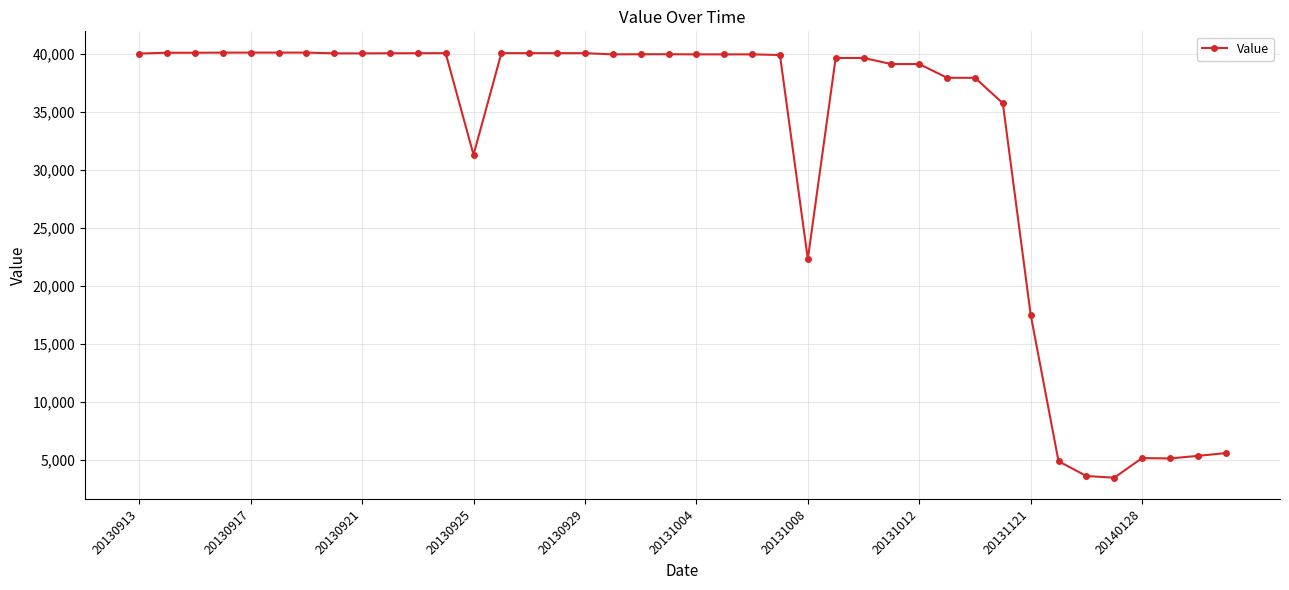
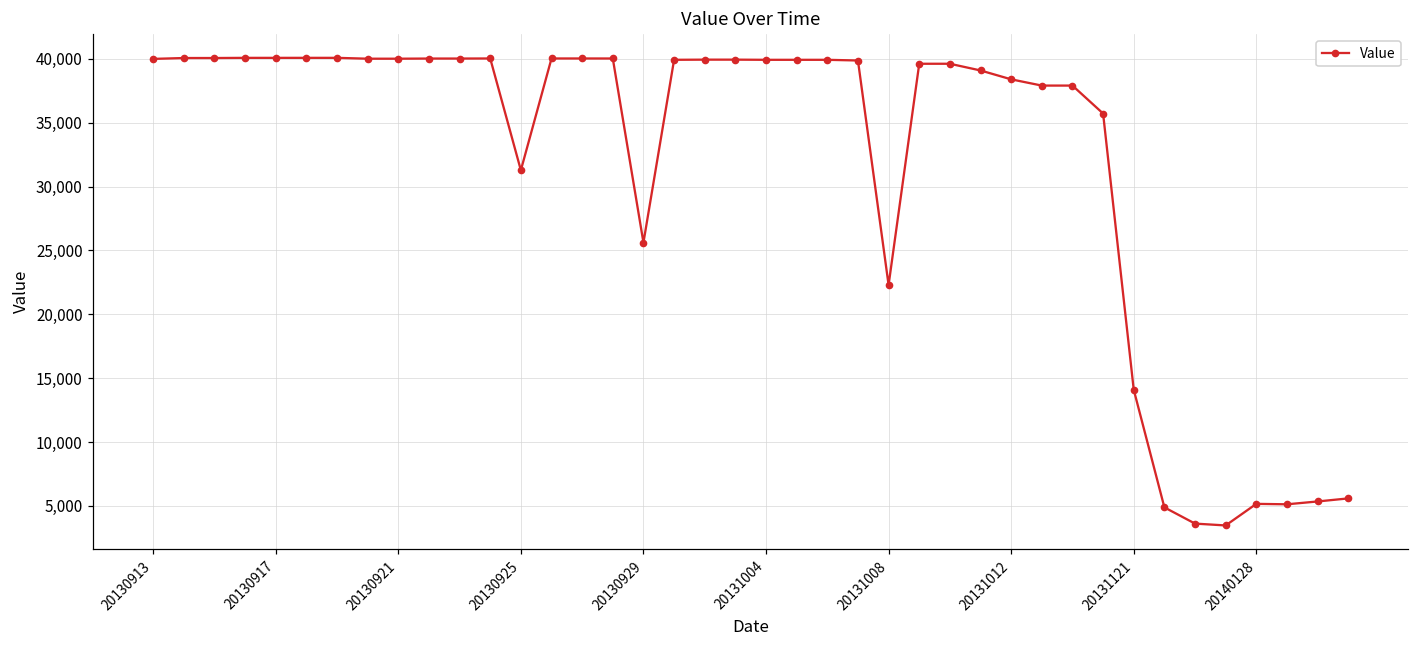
  {
    "20130913": "40,000",
    "20130917": "40,100",
    "20130925": "31,300",
-   "20130929": "40,000",
+   "20130929": "25,600",
    "20131008": "22,300",
-   "20131012": "39,100",
-   "20131121": "17,500",
+   "20131012": "38,400",
+   "20131121": "14,100",
    "20140128": "5,200"
  }
